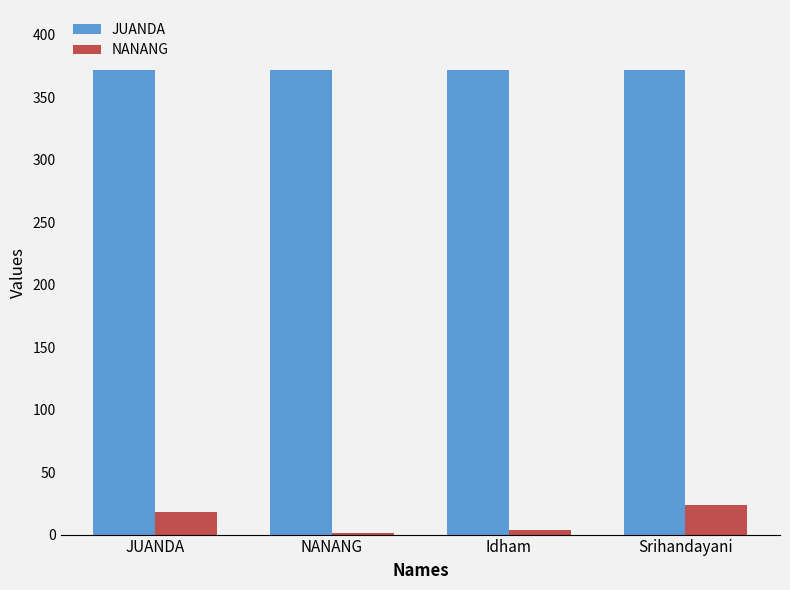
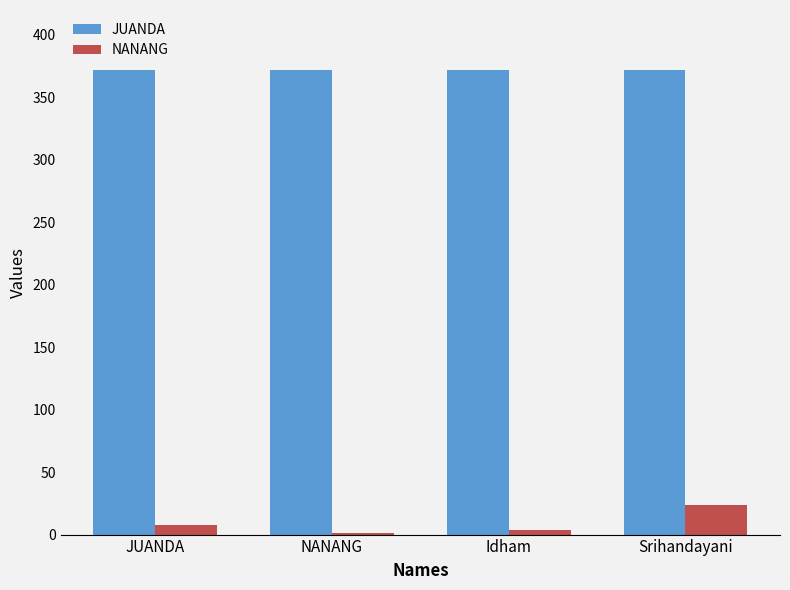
  {
    "JUANDA": {
      "JUANDA": 372,
      "NANANG": 372,
      "Idham": 372,
      "Srihandayani": 372
    },
    "NANANG": {
-     "JUANDA": 18,
+     "JUANDA": 8,
      "Idham": 4,
      "Srihandayani": 24
    }
  }
